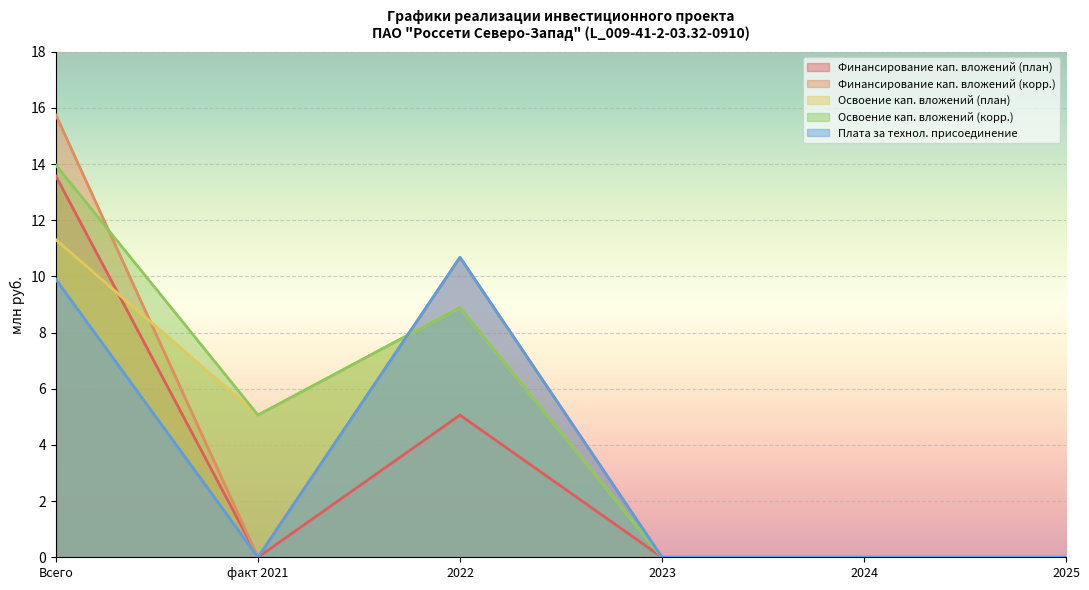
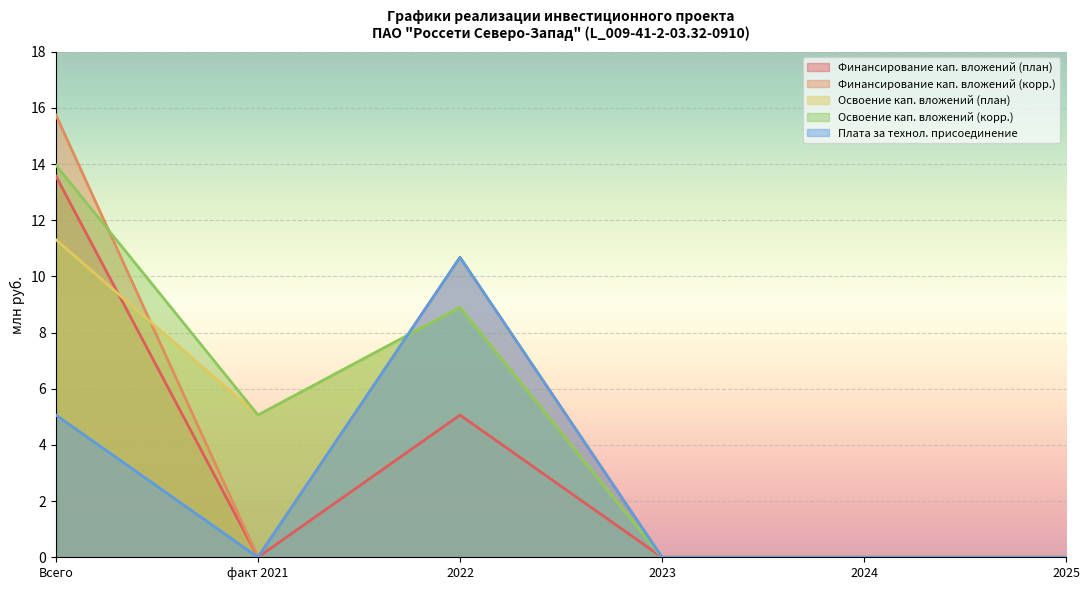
  {
    "Плата за технол. присоединение": {
-     "Всего": 9.9
+     "Всего": 5.1
    }
  }
